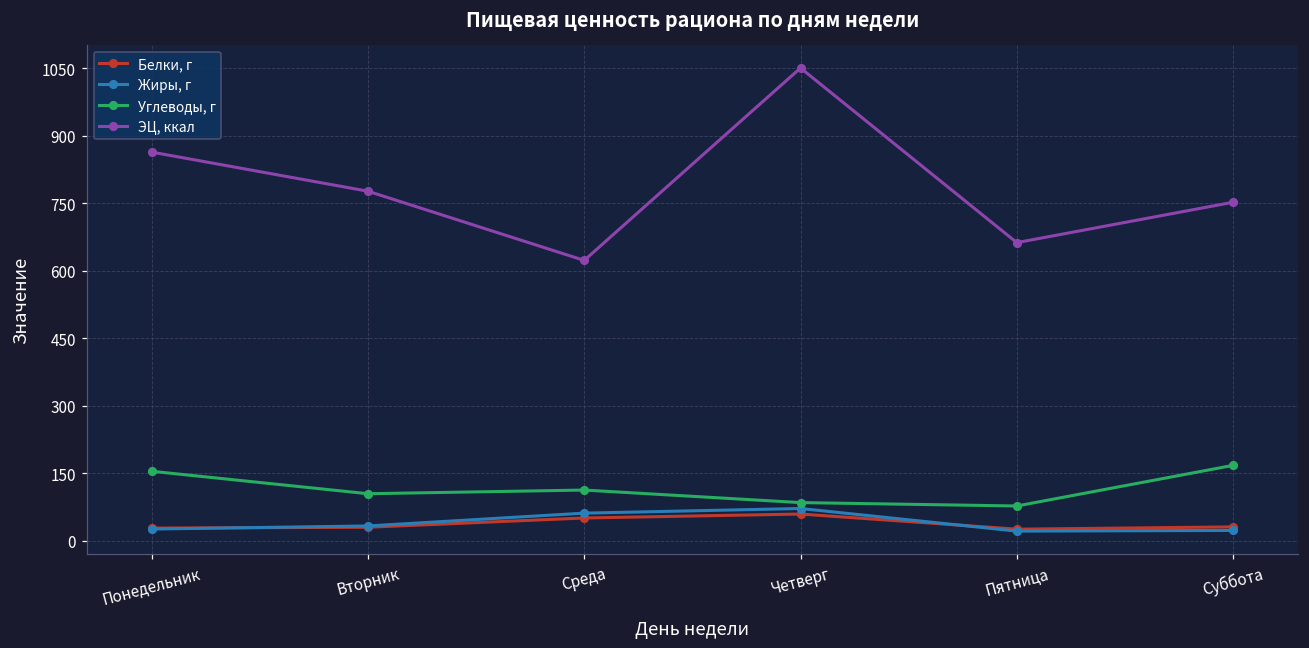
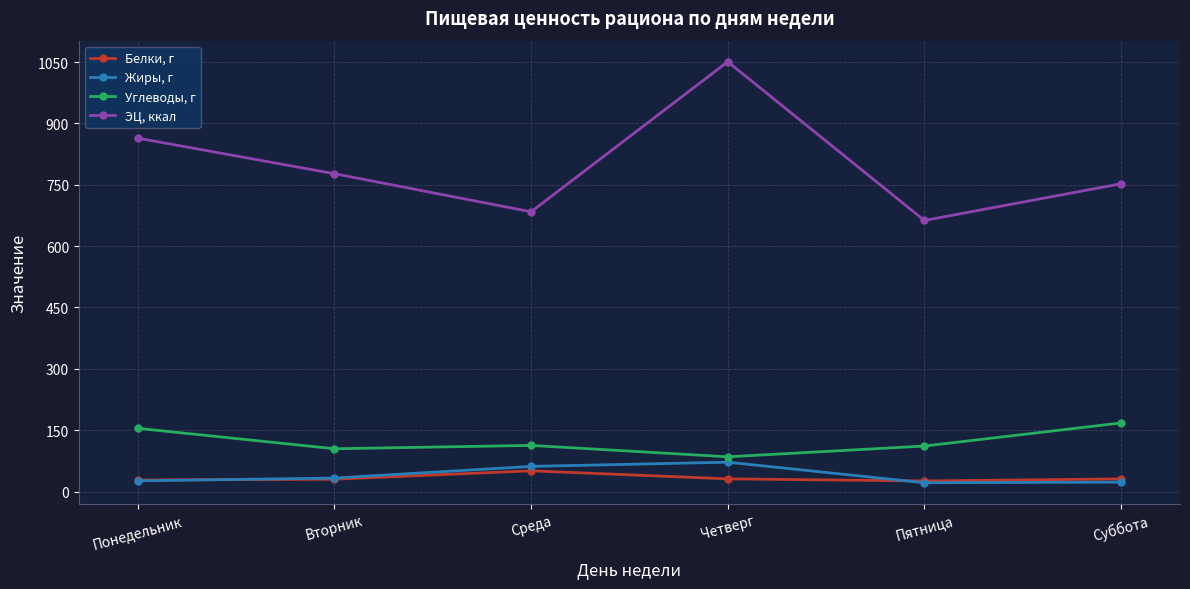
  {
    "Белки, г": {
      "Среда": 50,
-     "Четверг": 60,
+     "Четверг": 30,
      "Суббота": 30
    },
    "Жиры, г": {
      "Среда": 60,
      "Четверг": 70,
      "Суббота": 20
    },
    "Углеводы, г": {
      "Понедельник": 150,
      "Вторник": 100,
      "Среда": 110,
      "Четверг": 80,
-     "Пятница": 80,
+     "Пятница": 110,
      "Суббота": 170
    },
    "ЭЦ, ккал": {
      "Понедельник": 860,
      "Вторник": 780,
-     "Среда": 620,
+     "Среда": 680,
      "Четверг": 1050,
      "Пятница": 660,
      "Суббота": 750
    }
  }
